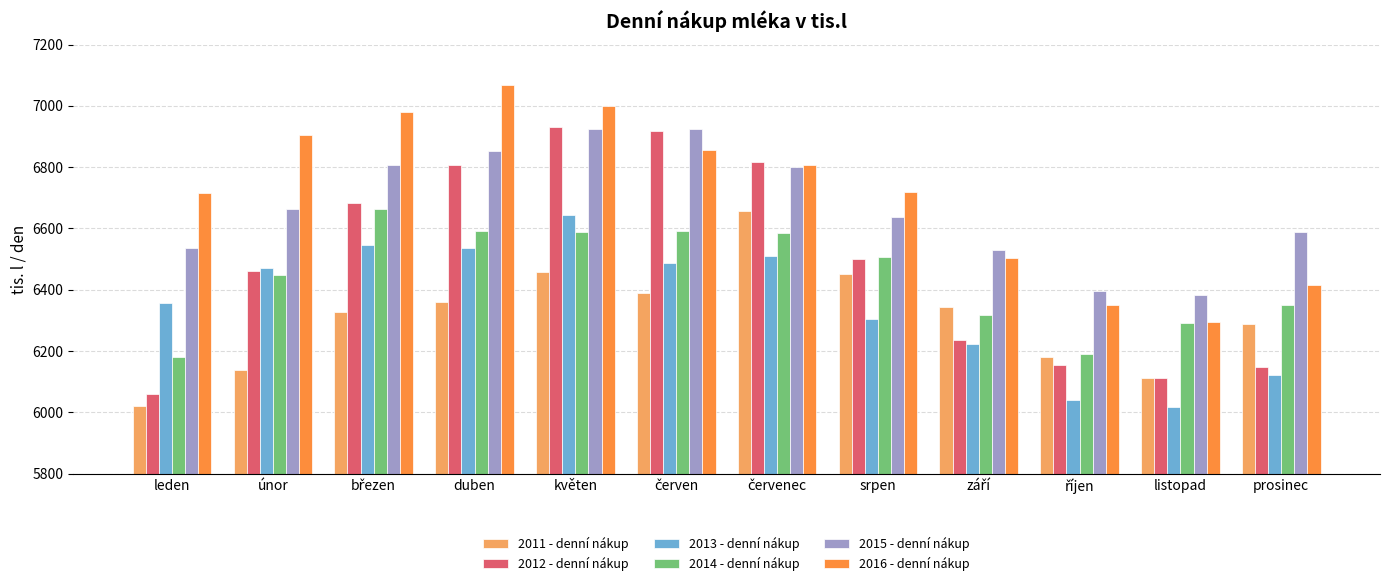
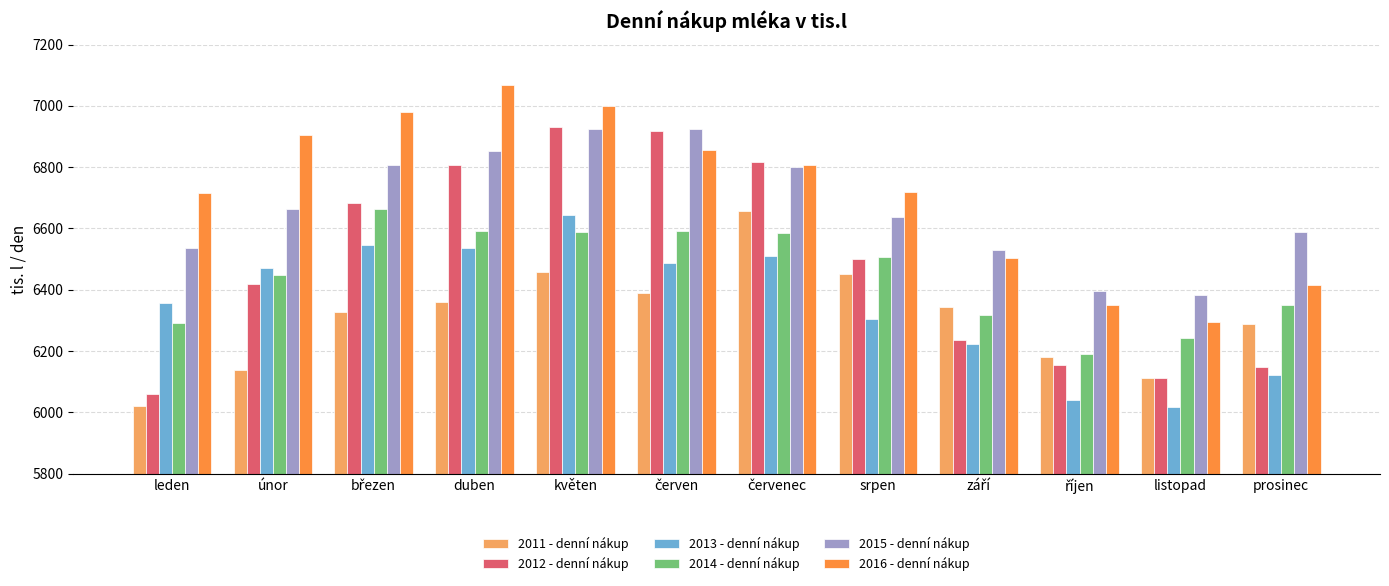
  {
    "2012 - denní nákup": {
      "leden": 6060,
-     "únor": 6460,
+     "únor": 6420,
      "březen": 6680,
      "duben": 6810,
      "květen": 6930,
      "červen": 6920,
      "červenec": 6820,
      "srpen": 6500,
      "září": 6240,
      "říjen": 6150,
      "listopad": 6110,
      "prosinec": 6150
    },
    "2014 - denní nákup": {
-     "leden": 6180,
+     "leden": 6290,
      "únor": 6450,
      "březen": 6660,
      "duben": 6590,
      "květen": 6590,
      "červen": 6590,
      "červenec": 6590,
      "srpen": 6510,
      "září": 6320,
      "říjen": 6190,
-     "listopad": 6290,
+     "listopad": 6240,
      "prosinec": 6350
    }
  }
